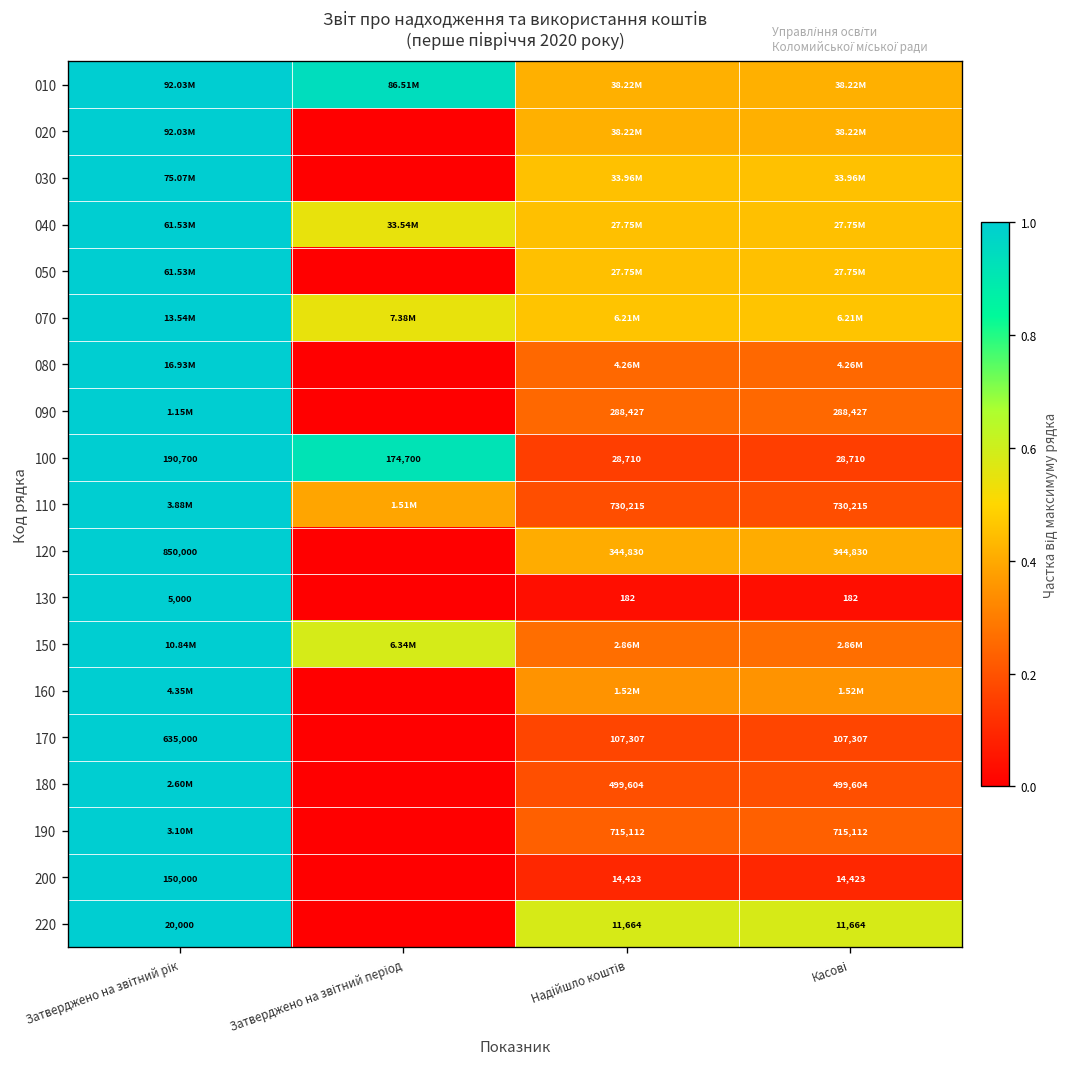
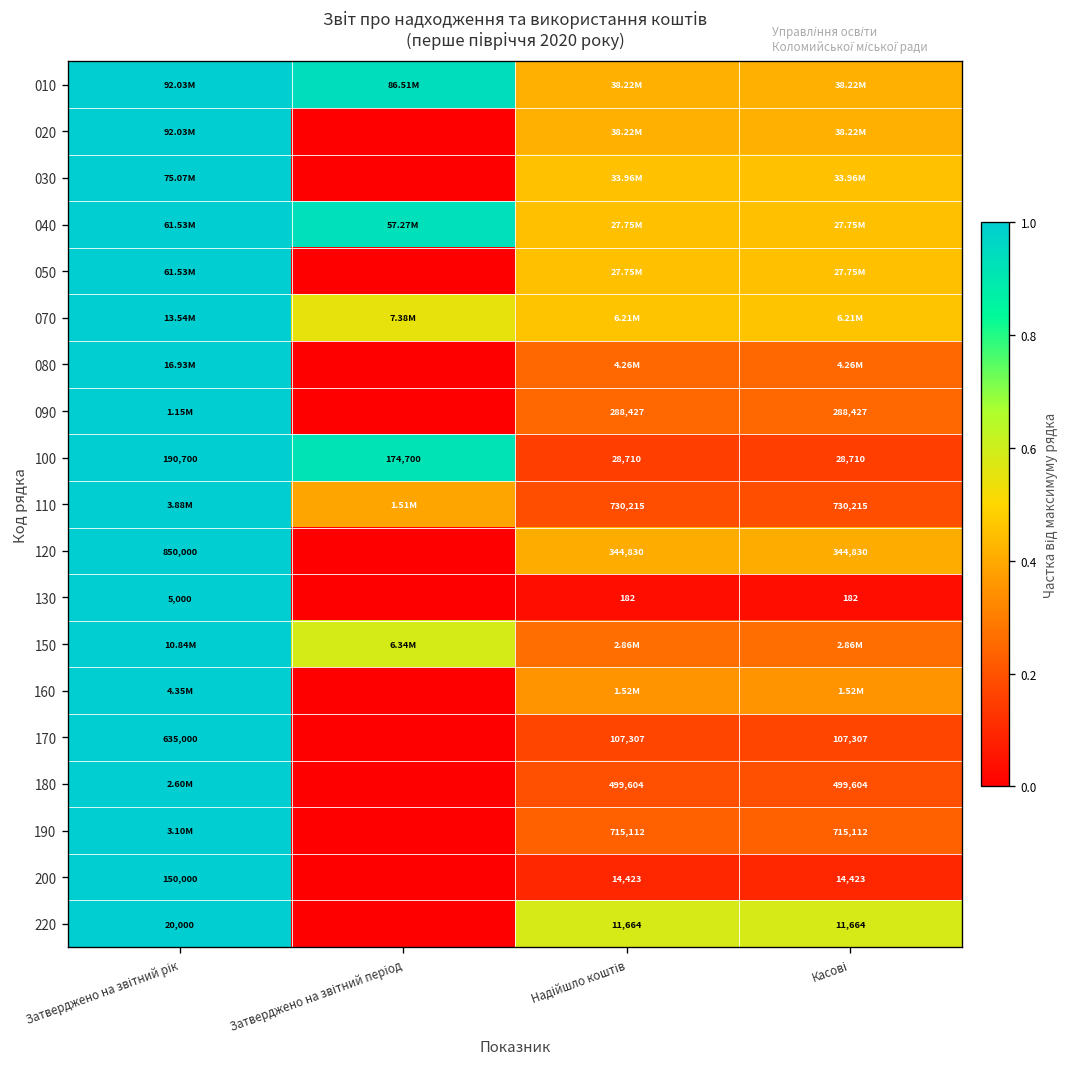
  {
    "010": {
      "Затверджено на звітний рік": "92.03M",
      "Затверджено на звітний період": "86.51M",
      "Надійшло коштів": "38.22M",
      "Касові": "38.22M"
    },
    "020": {
      "Затверджено на звітний рік": "92.03M",
      "Надійшло коштів": "38.22M",
      "Касові": "38.22M"
    },
    "030": {
      "Затверджено на звітний рік": "75.07M",
      "Надійшло коштів": "33.96M",
      "Касові": "33.96M"
    },
    "040": {
      "Затверджено на звітний рік": "61.53M",
-     "Затверджено на звітний період": "33.54M",
+     "Затверджено на звітний період": "57.27M",
      "Надійшло коштів": "27.75M",
      "Касові": "27.75M"
    },
    "050": {
      "Затверджено на звітний рік": "61.53M",
      "Надійшло коштів": "27.75M",
      "Касові": "27.75M"
    },
    "070": {
      "Затверджено на звітний рік": "13.54M",
      "Затверджено на звітний період": "7.38M",
      "Надійшло коштів": "6.21M",
      "Касові": "6.21M"
    },
    "080": {
      "Затверджено на звітний рік": "16.93M",
      "Надійшло коштів": "4.26M",
      "Касові": "4.26M"
    },
    "090": {
      "Затверджено на звітний рік": "1.15M",
      "Надійшло коштів": "288,427",
      "Касові": "288,427"
    },
    "100": {
      "Затверджено на звітний рік": "190,700",
      "Затверджено на звітний період": "174,700",
      "Надійшло коштів": "28,710",
      "Касові": "28,710"
    },
    "110": {
      "Затверджено на звітний рік": "3.88M",
      "Затверджено на звітний період": "1.51M",
      "Надійшло коштів": "730,215",
      "Касові": "730,215"
    },
    "120": {
      "Затверджено на звітний рік": "850,000",
      "Надійшло коштів": "344,830",
      "Касові": "344,830"
    },
    "130": {
      "Затверджено на звітний рік": "5,000",
      "Надійшло коштів": "182",
      "Касові": "182"
    },
    "150": {
      "Затверджено на звітний рік": "10.84M",
      "Затверджено на звітний період": "6.34M",
      "Надійшло коштів": "2.86M",
      "Касові": "2.86M"
    },
    "160": {
      "Затверджено на звітний рік": "4.35M",
      "Надійшло коштів": "1.52M",
      "Касові": "1.52M"
    },
    "170": {
      "Затверджено на звітний рік": "635,000",
      "Надійшло коштів": "107,307",
      "Касові": "107,307"
    },
    "180": {
      "Затверджено на звітний рік": "2.60M",
      "Надійшло коштів": "499,604",
      "Касові": "499,604"
    },
    "190": {
      "Затверджено на звітний рік": "3.10M",
      "Надійшло коштів": "715,112",
      "Касові": "715,112"
    },
    "200": {
      "Затверджено на звітний рік": "150,000",
      "Надійшло коштів": "14,423",
      "Касові": "14,423"
    },
    "220": {
      "Затверджено на звітний рік": "20,000",
      "Надійшло коштів": "11,664",
      "Касові": "11,664"
    }
  }
